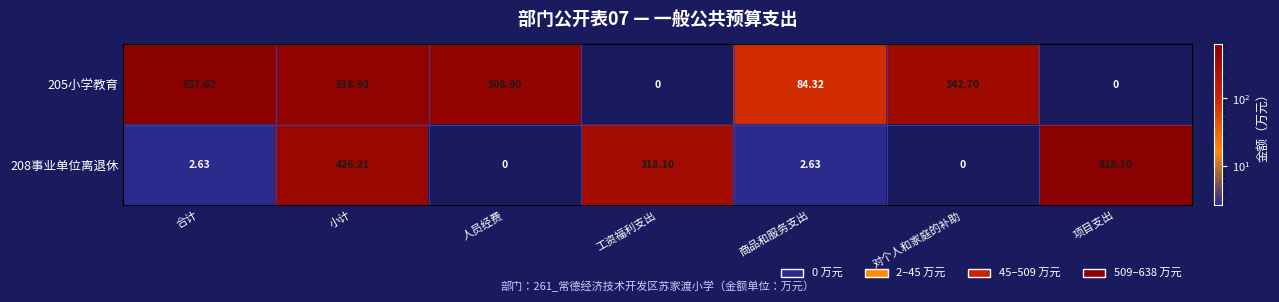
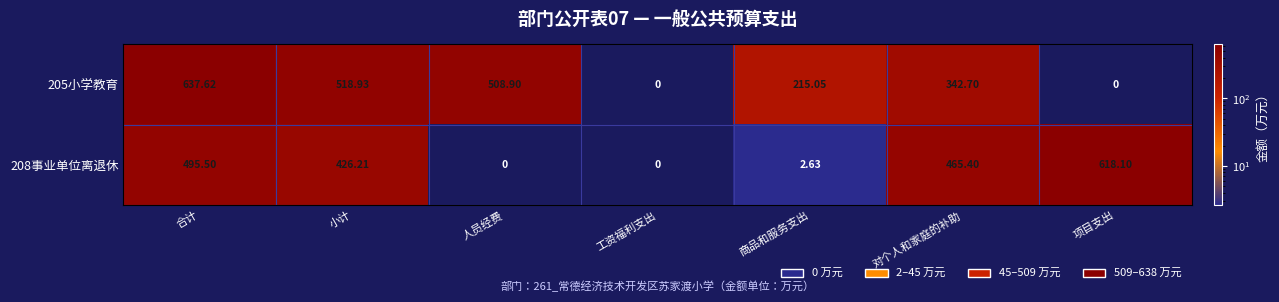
  {
    "205小学教育": {
      "合计": 637.62,
      "小计": 518.93,
      "人员经费": 508.90,
      "工资福利支出": 0,
-     "商品和服务支出": 84.32,
+     "商品和服务支出": 215.05,
      "对个人和家庭的补助": 342.70,
      "项目支出": 0
    },
    "208事业单位离退休": {
-     "合计": 2.63,
+     "合计": 495.50,
      "小计": 426.21,
      "人员经费": 0,
-     "工资福利支出": 318.10,
+     "工资福利支出": 0,
      "商品和服务支出": 2.63,
-     "对个人和家庭的补助": 0,
+     "对个人和家庭的补助": 465.40,
      "项目支出": 618.10
    }
  }
